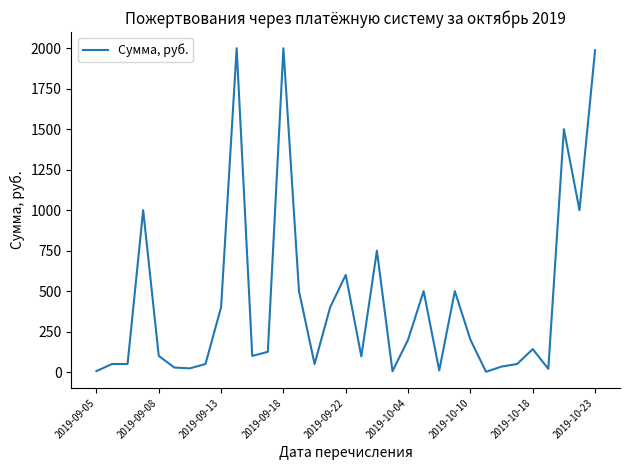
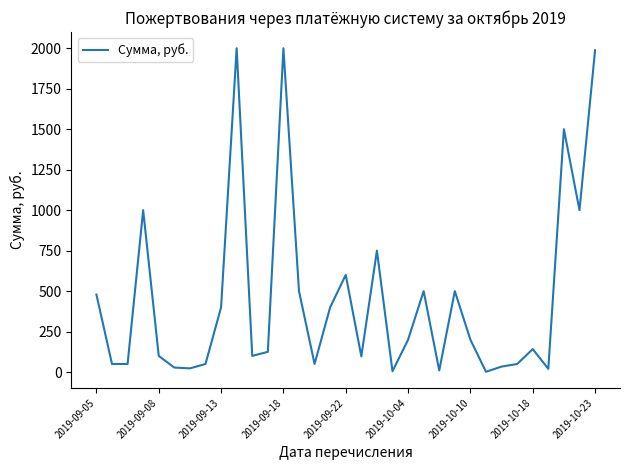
  {
-   "2019-09-05": 10,
+   "2019-09-05": 480,
    "2019-09-13": 400,
    "2019-09-18": 2000,
    "2019-10-18": 140
  }
